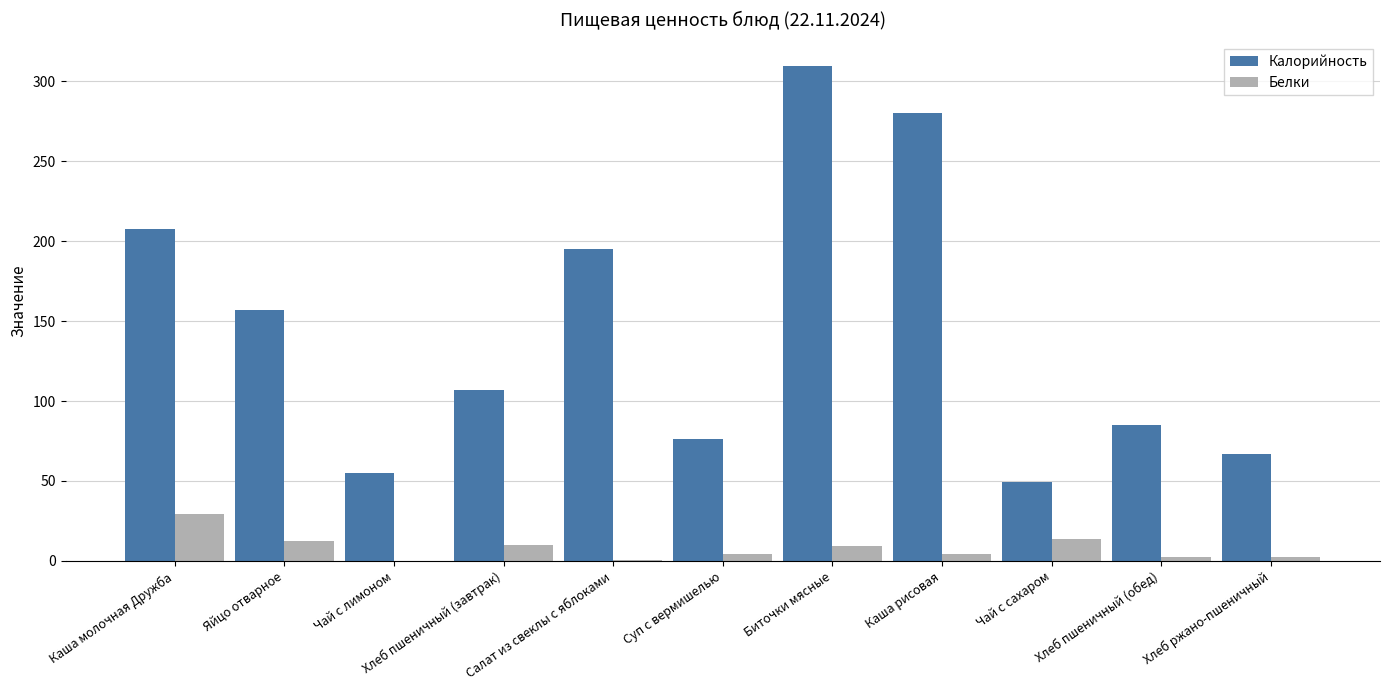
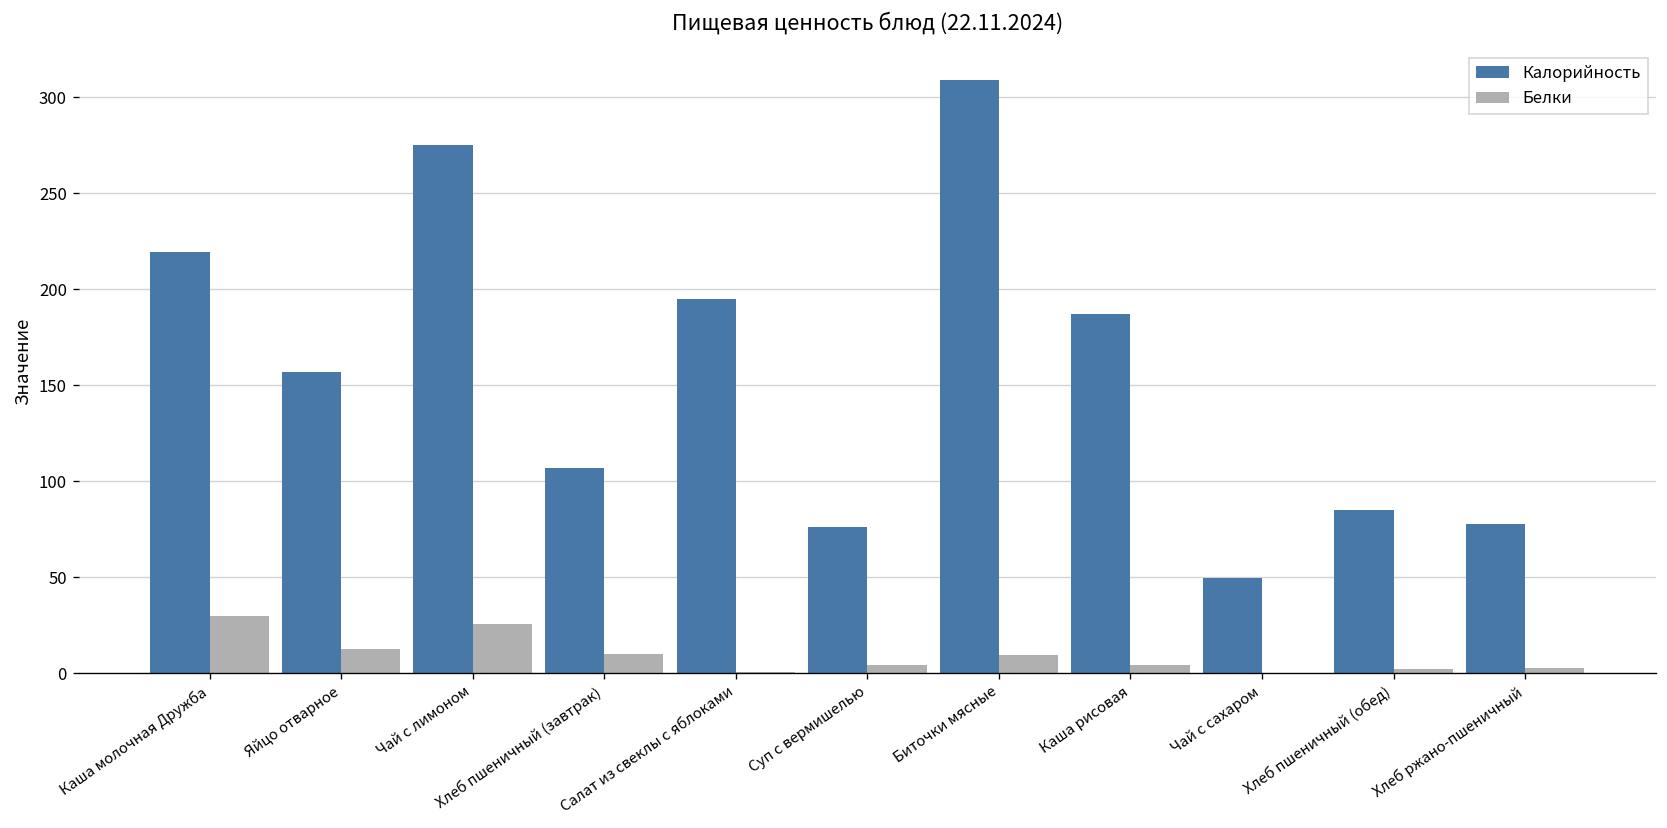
  {
    "Калорийность": {
-     "Каша молочная Дружба": 207,
+     "Каша молочная Дружба": 219,
      "Яйцо отварное": 157,
-     "Чай с лимоном": 55,
+     "Чай с лимоном": 275,
      "Хлеб пшеничный (завтрак)": 107,
      "Салат из свеклы с яблоками": 195,
      "Суп с вермишелью": 76,
      "Биточки мясные": 309,
-     "Каша рисовая": 280,
+     "Каша рисовая": 187,
      "Чай с сахаром": 49,
      "Хлеб пшеничный (обед)": 85,
-     "Хлеб ржано-пшеничный": 67
+     "Хлеб ржано-пшеничный": 78
    },
    "Белки": {
      "Каша молочная Дружба": 29,
      "Яйцо отварное": 13,
-     "Чай с лимоном": 0,
+     "Чай с лимоном": 26,
      "Хлеб пшеничный (завтрак)": 10,
      "Суп с вермишелью": 4,
      "Биточки мясные": 9,
      "Каша рисовая": 4,
-     "Чай с сахаром": 14,
+     "Чай с сахаром": 0,
      "Хлеб пшеничный (обед)": 2,
      "Хлеб ржано-пшеничный": 3
    }
  }
